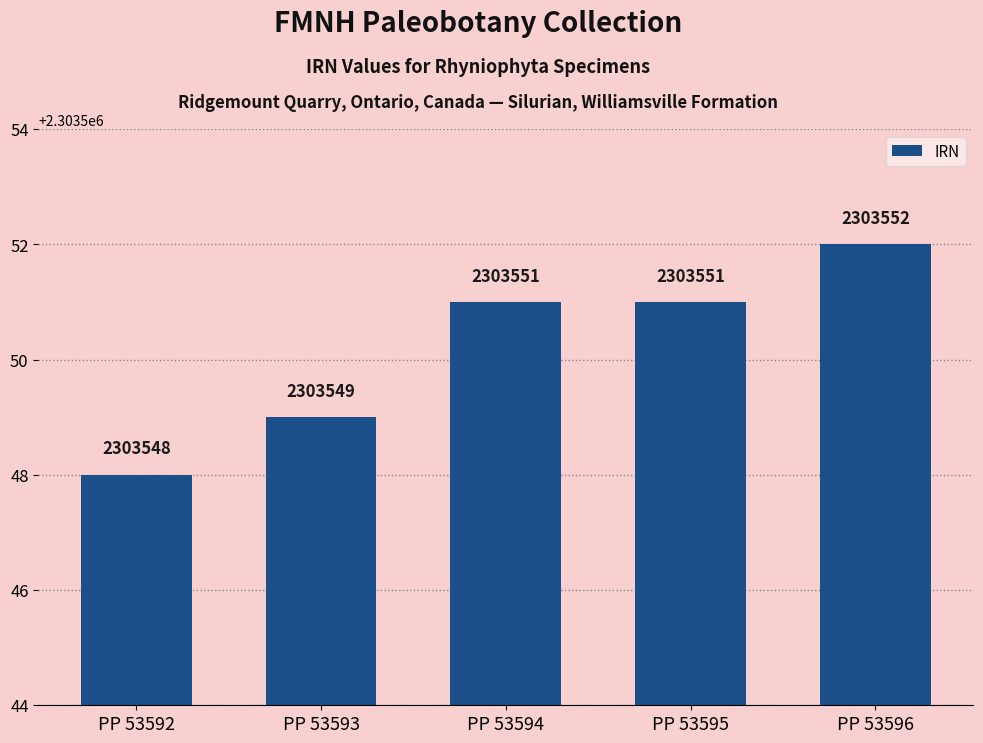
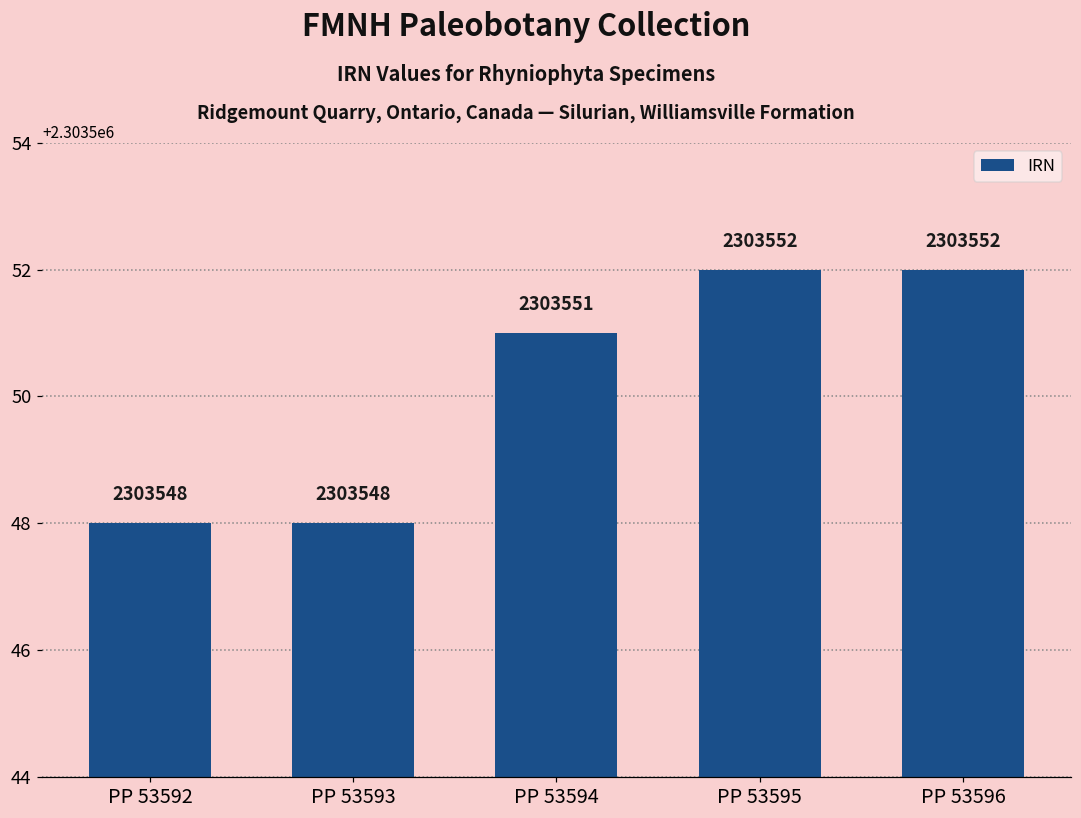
  {
    "PP 53592": 2303548,
-   "PP 53593": 2303549,
+   "PP 53593": 2303548,
    "PP 53594": 2303551,
-   "PP 53595": 2303551,
+   "PP 53595": 2303552,
    "PP 53596": 2303552
  }
